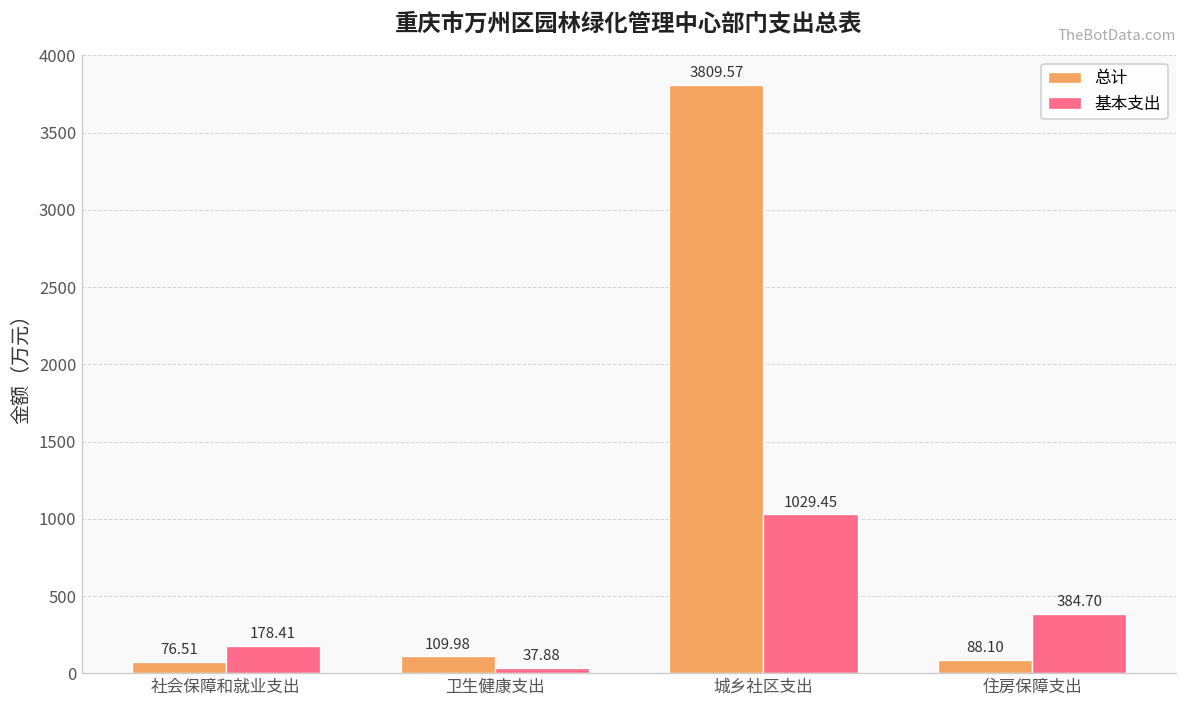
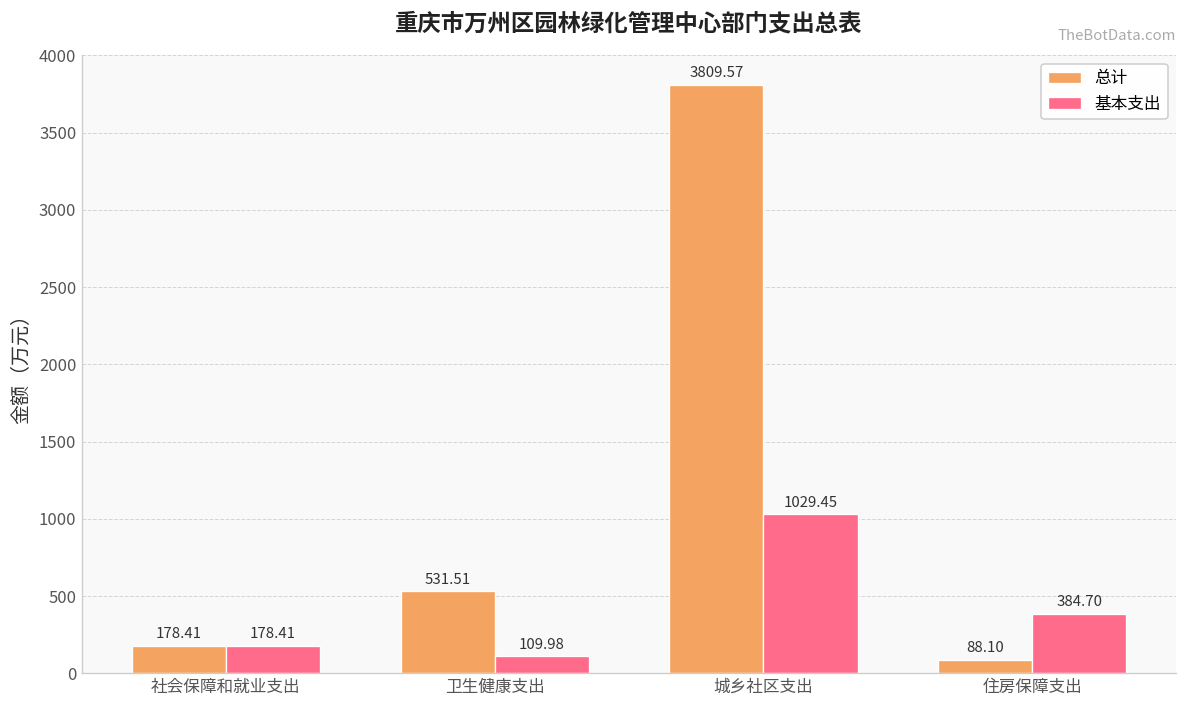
  {
    "总计": {
-     "社会保障和就业支出": 76.51,
-     "卫生健康支出": 109.98,
+     "社会保障和就业支出": 178.41,
+     "卫生健康支出": 531.51,
      "城乡社区支出": 3809.57,
      "住房保障支出": 88.10
    },
    "基本支出": {
      "社会保障和就业支出": 178.41,
-     "卫生健康支出": 37.88,
+     "卫生健康支出": 109.98,
      "城乡社区支出": 1029.45,
      "住房保障支出": 384.70
    }
  }
